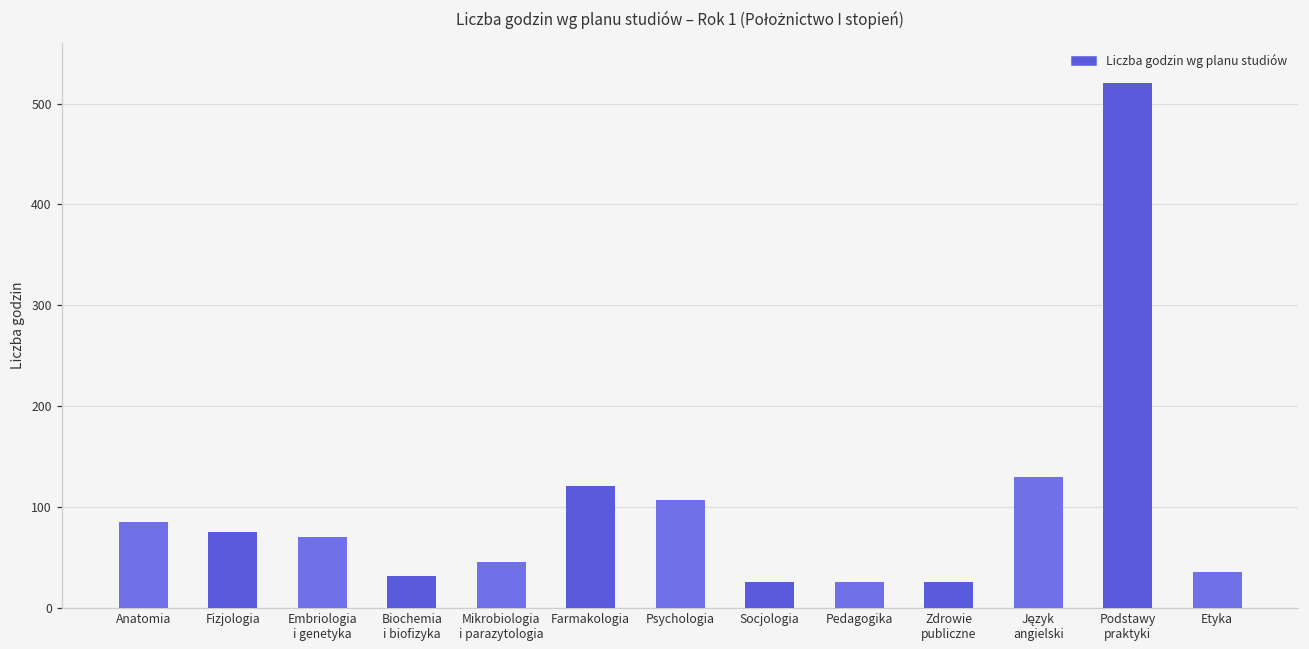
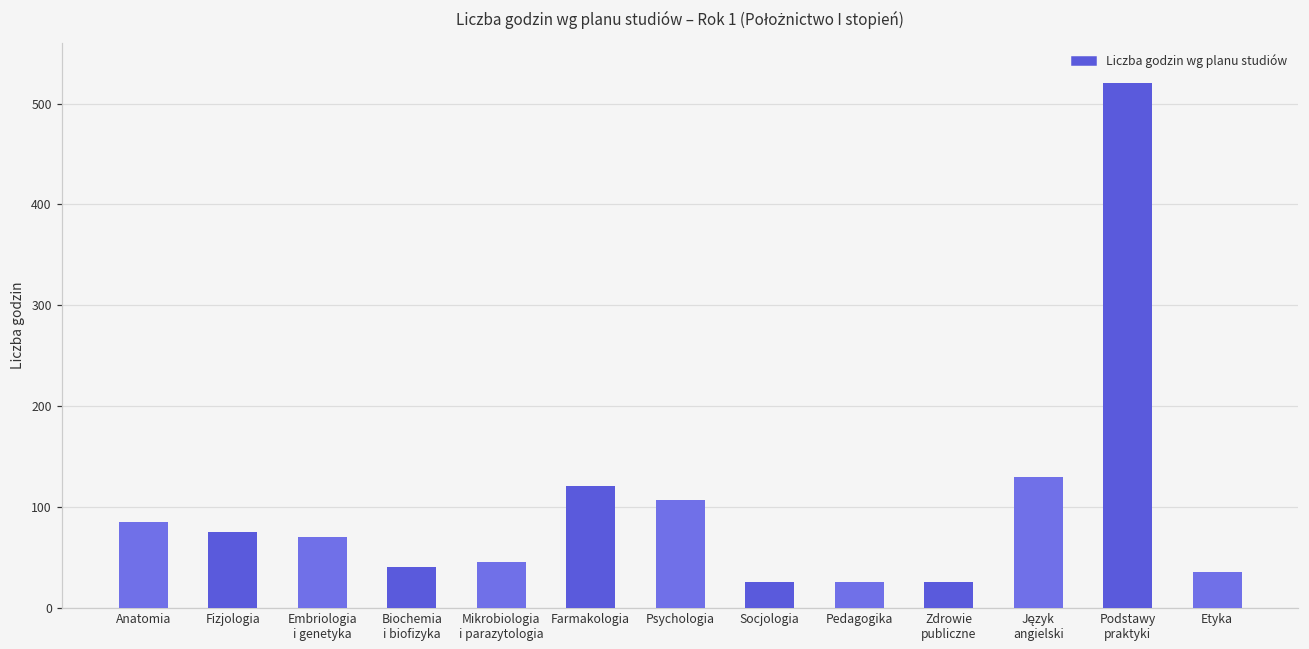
  {
    "Anatomia": 90,
    "Fizjologia": 80,
    "Embriologia i genetyka": 70,
-   "Biochemia i biofizyka": 30,
+   "Biochemia i biofizyka": 40,
    "Mikrobiologia i parazytologia": 50,
    "Farmakologia": 120,
    "Psychologia": 110,
    "Socjologia": 30,
    "Pedagogika": 30,
    "Zdrowie publiczne": 30,
    "Język angielski": 130,
    "Podstawy praktyki": 520,
    "Etyka": 40
  }
